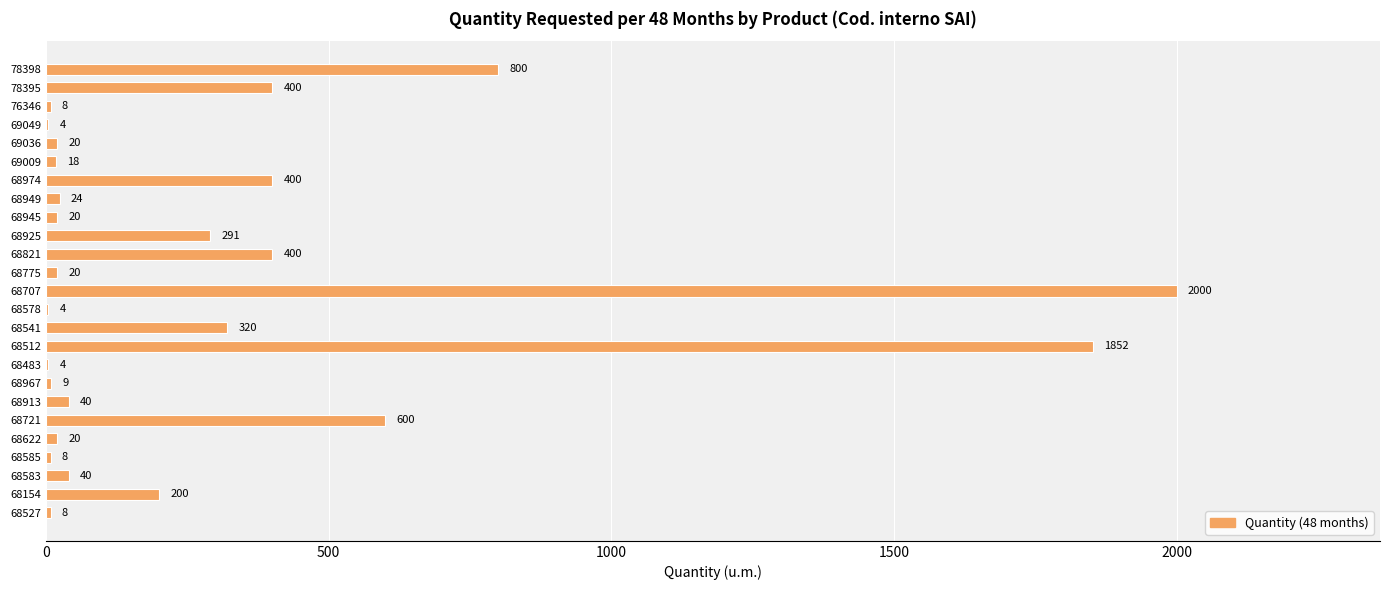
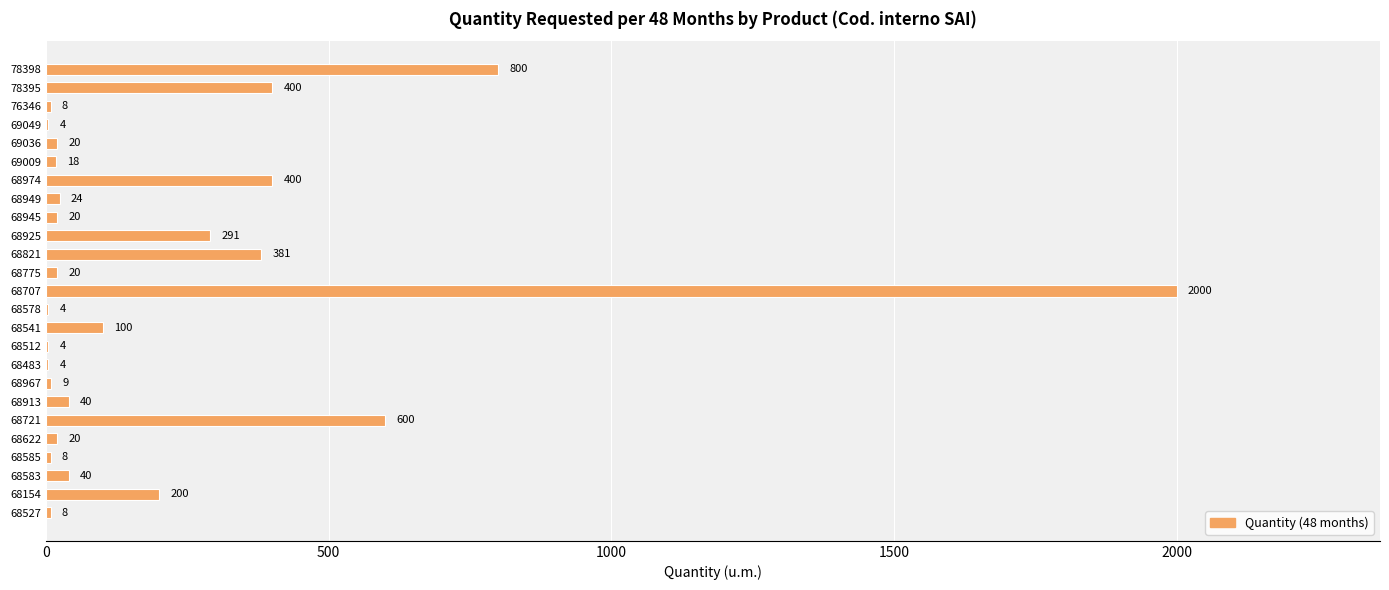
  {
    "78398": 800,
    "78395": 400,
    "76346": 8,
    "69049": 4,
    "69036": 20,
    "69009": 18,
    "68974": 400,
    "68949": 24,
    "68945": 20,
    "68925": 291,
-   "68821": 400,
+   "68821": 381,
    "68775": 20,
    "68707": 2000,
    "68578": 4,
-   "68541": 320,
-   "68512": 1852,
+   "68541": 100,
+   "68512": 4,
    "68483": 4,
    "68967": 9,
    "68913": 40,
    "68721": 600,
    "68622": 20,
    "68585": 8,
    "68583": 40,
    "68154": 200,
    "68527": 8
  }
